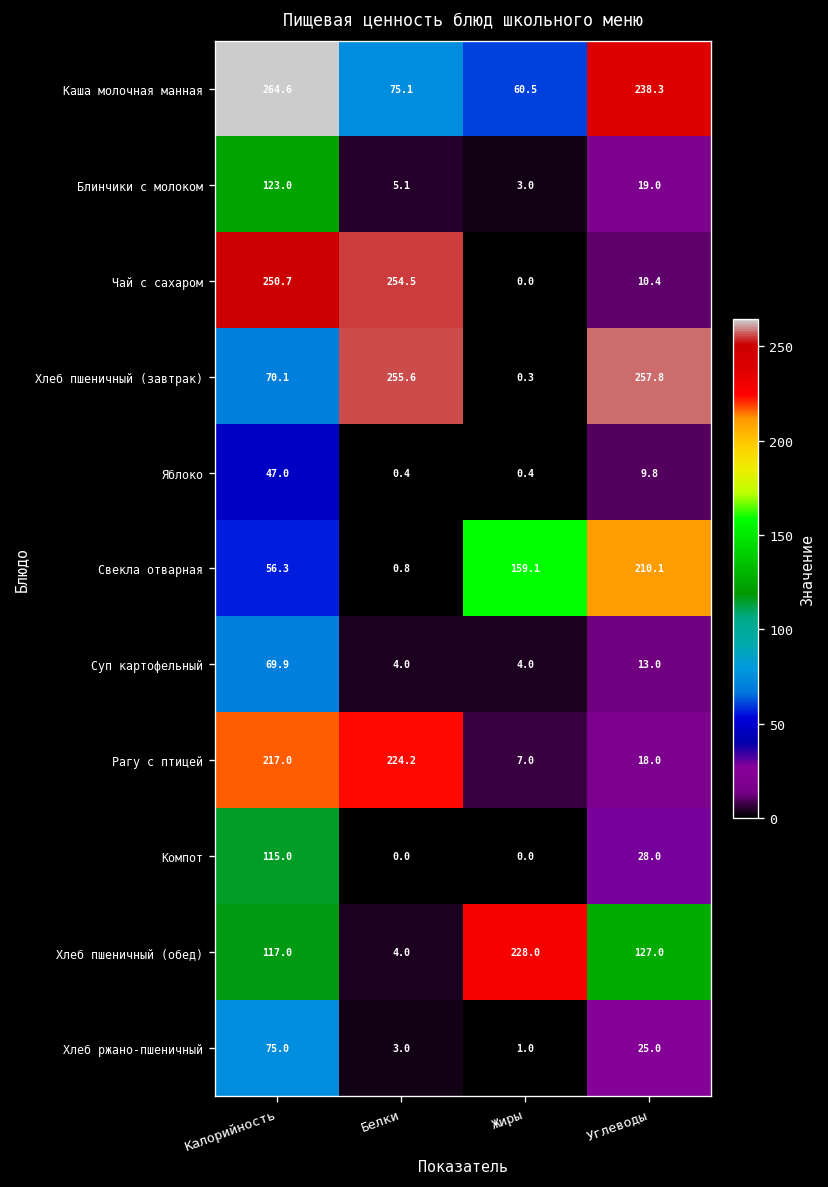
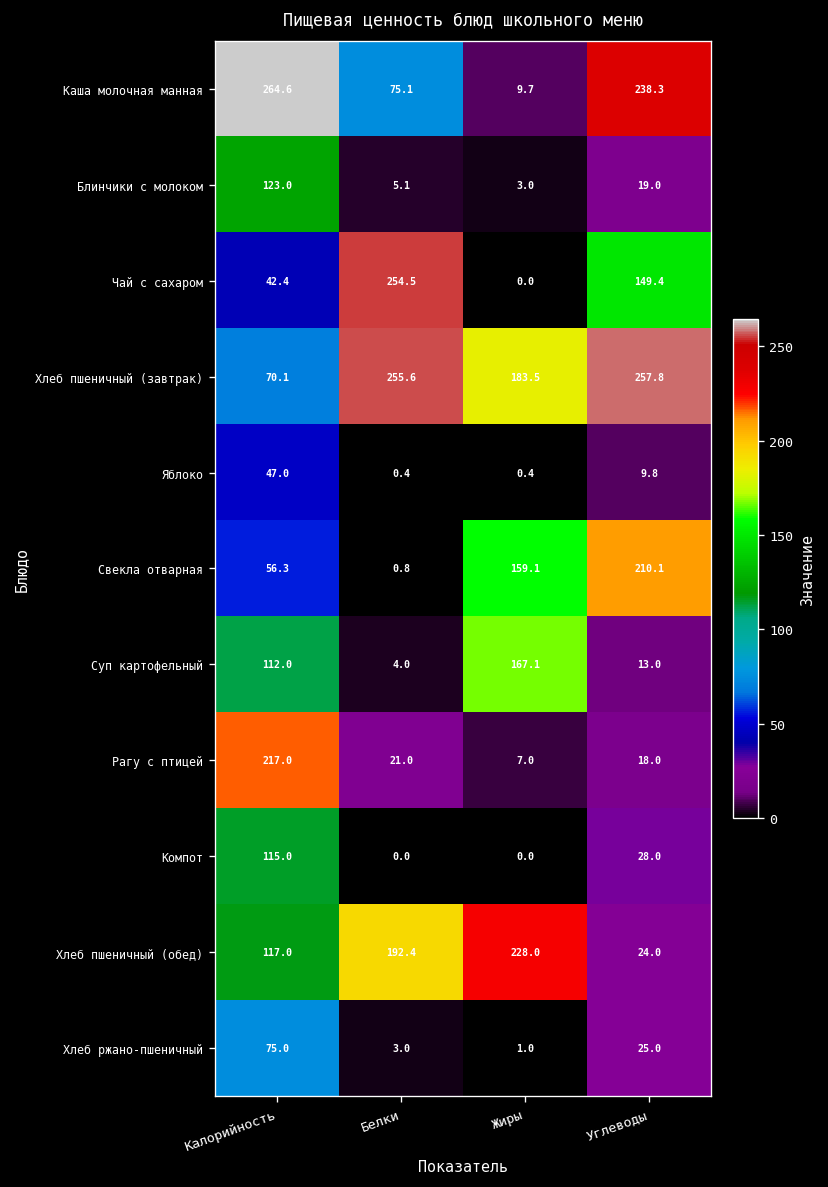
  {
    "Каша молочная манная": {
      "Калорийность": 264.6,
      "Белки": 75.1,
-     "Жиры": 60.5,
+     "Жиры": 9.7,
      "Углеводы": 238.3
    },
    "Блинчики с молоком": {
      "Калорийность": 123.0,
      "Белки": 5.1,
      "Жиры": 3.0,
      "Углеводы": 19.0
    },
    "Чай с сахаром": {
-     "Калорийность": 250.7,
+     "Калорийность": 42.4,
      "Белки": 254.5,
      "Жиры": 0.0,
-     "Углеводы": 10.4
+     "Углеводы": 149.4
    },
    "Хлеб пшеничный (завтрак)": {
      "Калорийность": 70.1,
      "Белки": 255.6,
-     "Жиры": 0.3,
+     "Жиры": 183.5,
      "Углеводы": 257.8
    },
    "Яблоко": {
      "Калорийность": 47.0,
      "Белки": 0.4,
      "Жиры": 0.4,
      "Углеводы": 9.8
    },
    "Свекла отварная": {
      "Калорийность": 56.3,
      "Белки": 0.8,
      "Жиры": 159.1,
      "Углеводы": 210.1
    },
    "Суп картофельный": {
-     "Калорийность": 69.9,
+     "Калорийность": 112.0,
      "Белки": 4.0,
-     "Жиры": 4.0,
+     "Жиры": 167.1,
      "Углеводы": 13.0
    },
    "Рагу с птицей": {
      "Калорийность": 217.0,
-     "Белки": 224.2,
+     "Белки": 21.0,
      "Жиры": 7.0,
      "Углеводы": 18.0
    },
    "Компот": {
      "Калорийность": 115.0,
      "Белки": 0.0,
      "Жиры": 0.0,
      "Углеводы": 28.0
    },
    "Хлеб пшеничный (обед)": {
      "Калорийность": 117.0,
-     "Белки": 4.0,
+     "Белки": 192.4,
      "Жиры": 228.0,
-     "Углеводы": 127.0
+     "Углеводы": 24.0
    },
    "Хлеб ржано-пшеничный": {
      "Калорийность": 75.0,
      "Белки": 3.0,
      "Жиры": 1.0,
      "Углеводы": 25.0
    }
  }
